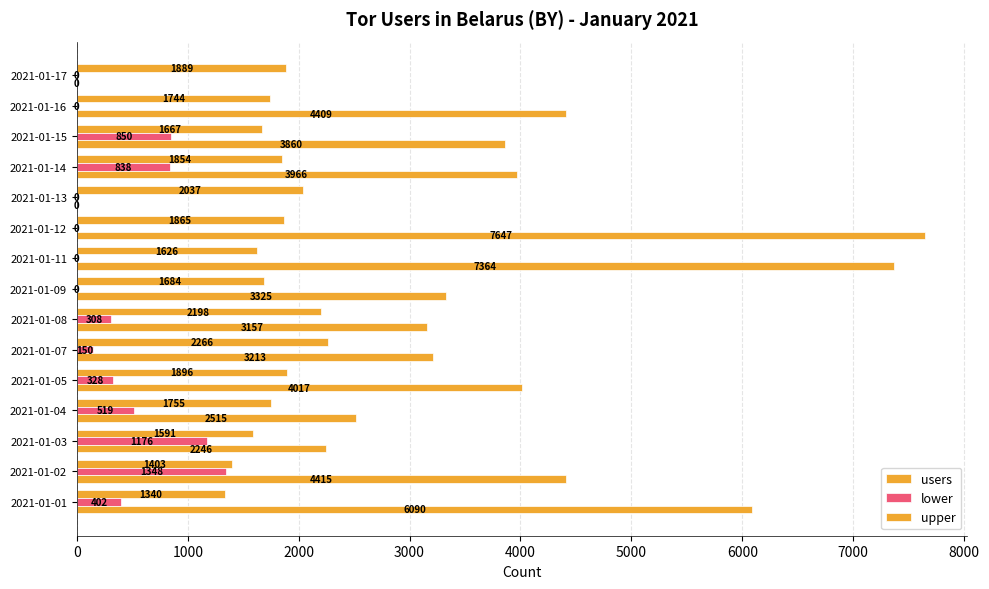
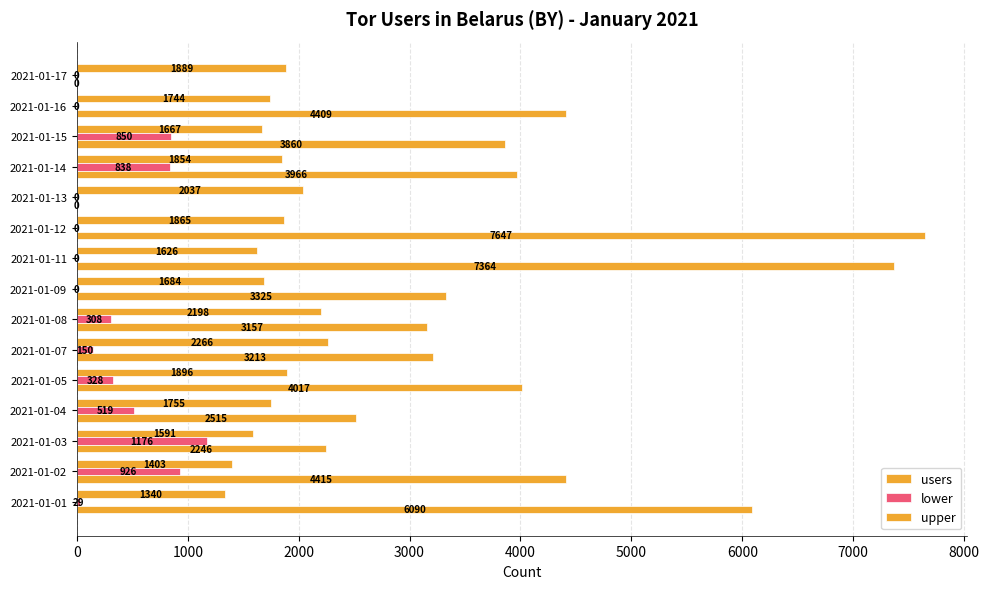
  {
    "lower": {
      "2021-01-16": 0,
      "2021-01-15": 850,
      "2021-01-14": 838,
      "2021-01-12": 0,
      "2021-01-11": 0,
      "2021-01-09": 0,
      "2021-01-08": 308,
      "2021-01-07": 150,
      "2021-01-05": 328,
      "2021-01-04": 519,
      "2021-01-03": 1176,
-     "2021-01-02": 1348,
-     "2021-01-01": 402
+     "2021-01-02": 926,
+     "2021-01-01": 29
    }
  }
